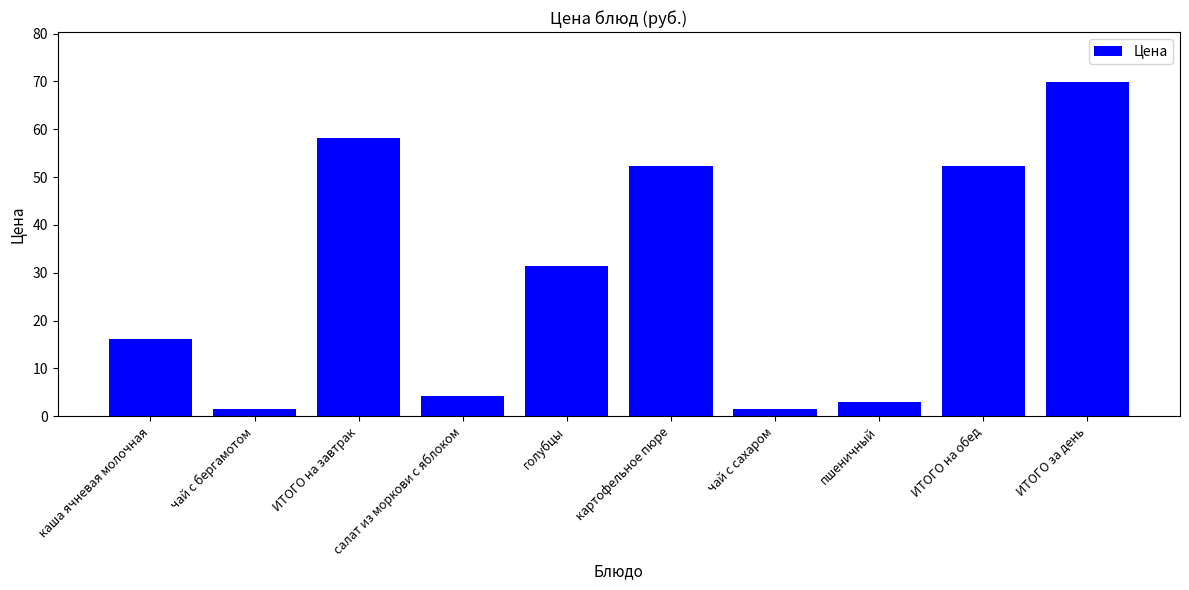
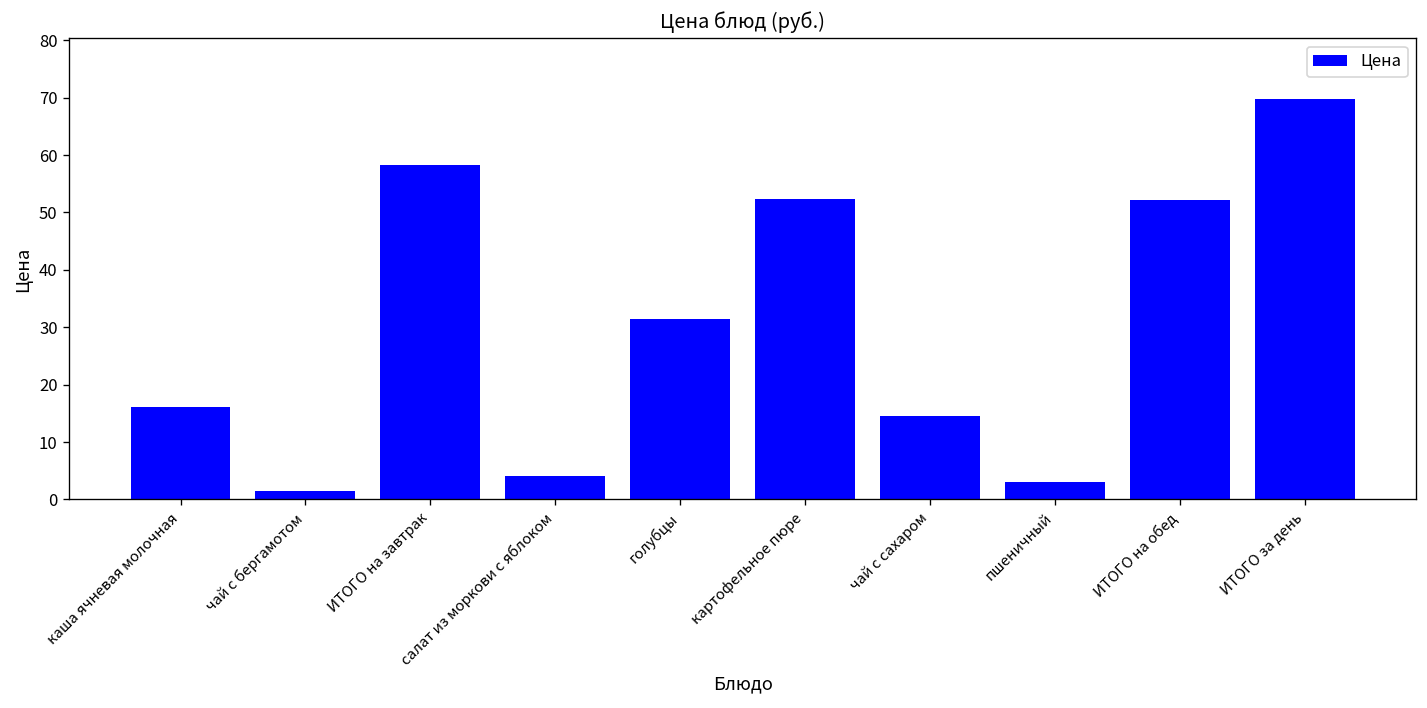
  {
    "каша ячневая молочная": 16,
    "чай с бергамотом": 1,
    "ИТОГО на завтрак": 58,
    "салат из моркови с яблоком": 4,
    "голубцы": 31,
    "картофельное пюре": 52,
-   "чай с сахаром": 1,
+   "чай с сахаром": 14,
    "пшеничный": 3,
    "ИТОГО на обед": 52,
    "ИТОГО за день": 70
  }
